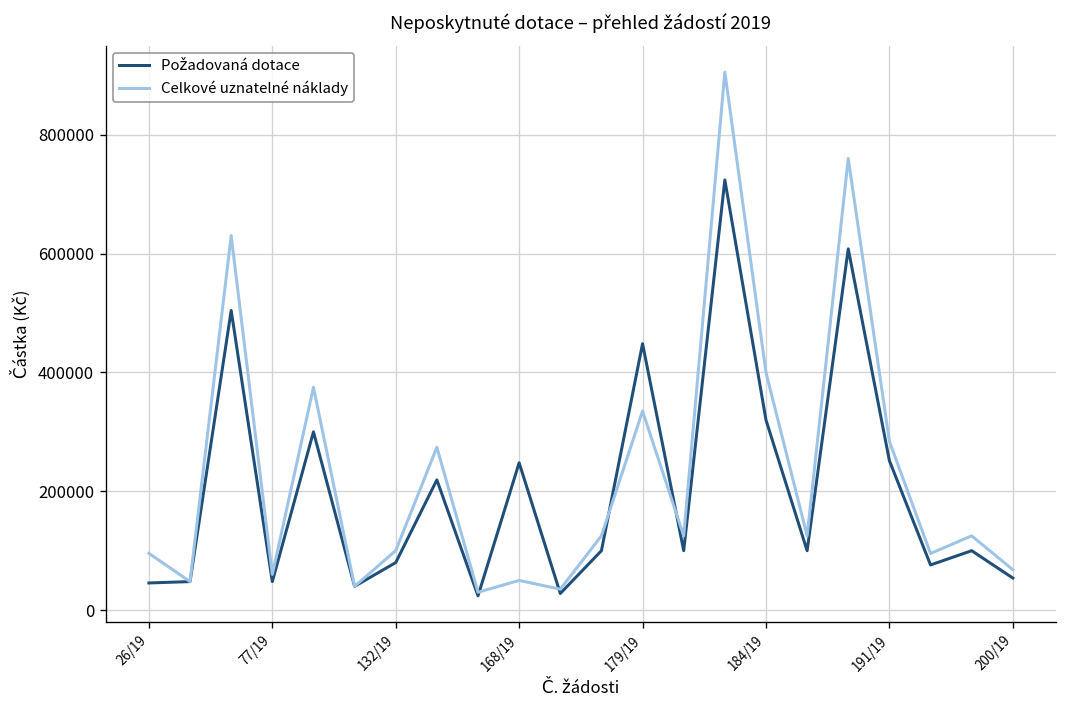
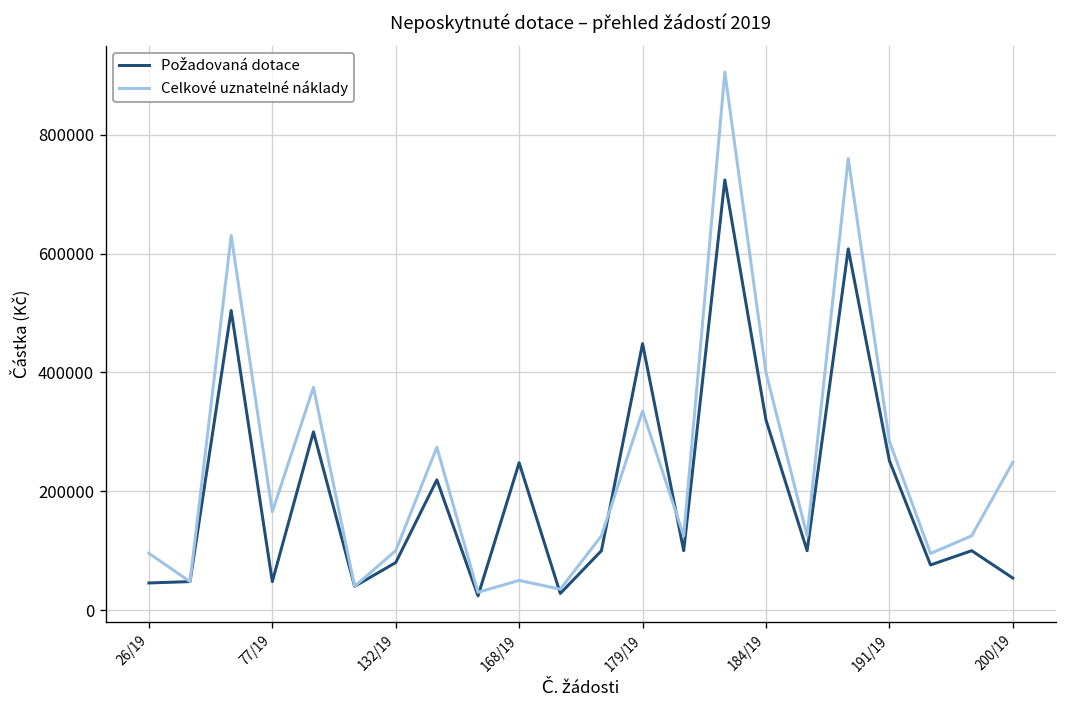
  {
    "Požadovaná dotace": {
      "26/19": 50000,
      "77/19": 50000,
      "132/19": 80000,
      "168/19": 250000,
      "179/19": 450000,
      "184/19": 320000,
      "191/19": 250000,
      "200/19": 50000
    },
    "Celkové uznatelné náklady": {
      "26/19": 100000,
-     "77/19": 60000,
+     "77/19": 170000,
      "132/19": 100000,
      "168/19": 50000,
      "179/19": 340000,
      "184/19": 400000,
      "191/19": 280000,
-     "200/19": 70000
+     "200/19": 250000
    }
  }
